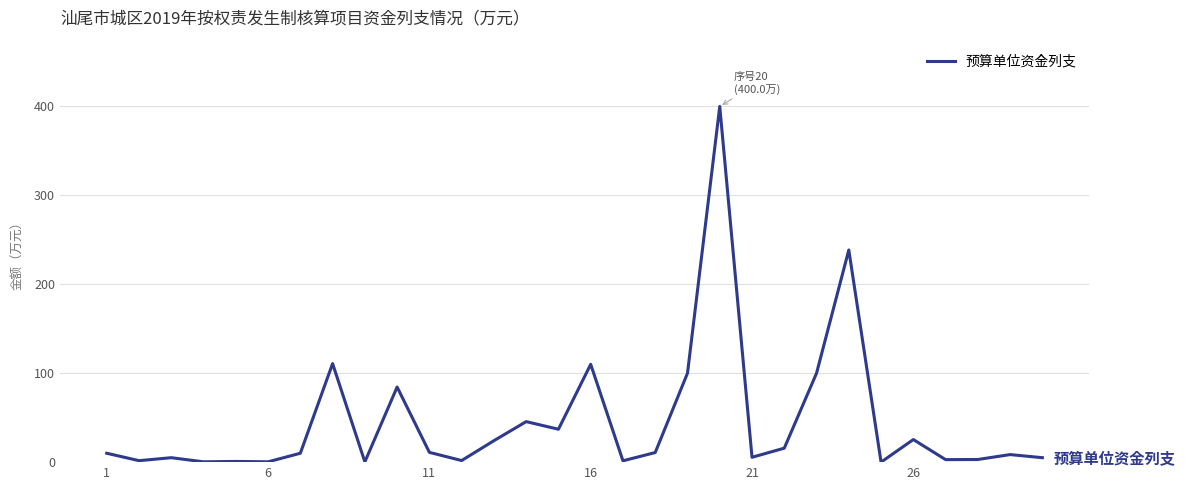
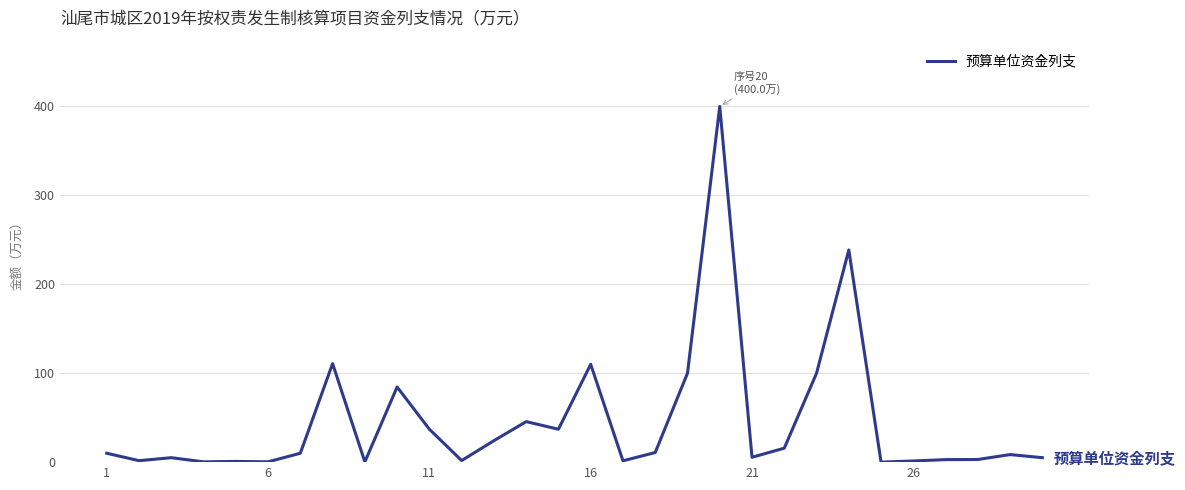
  {
    "1": 10,
    "6": 0,
-   "11": 10,
+   "11": 40,
    "16": 110,
    "21": 10,
-   "26": 30
+   "26": 0
  }
